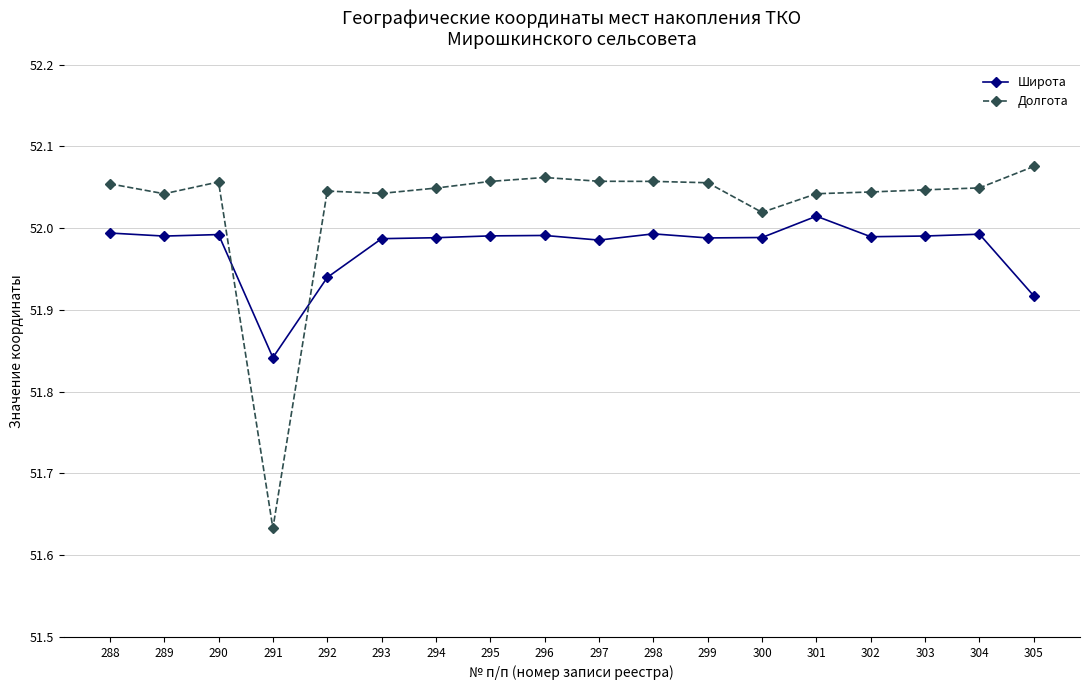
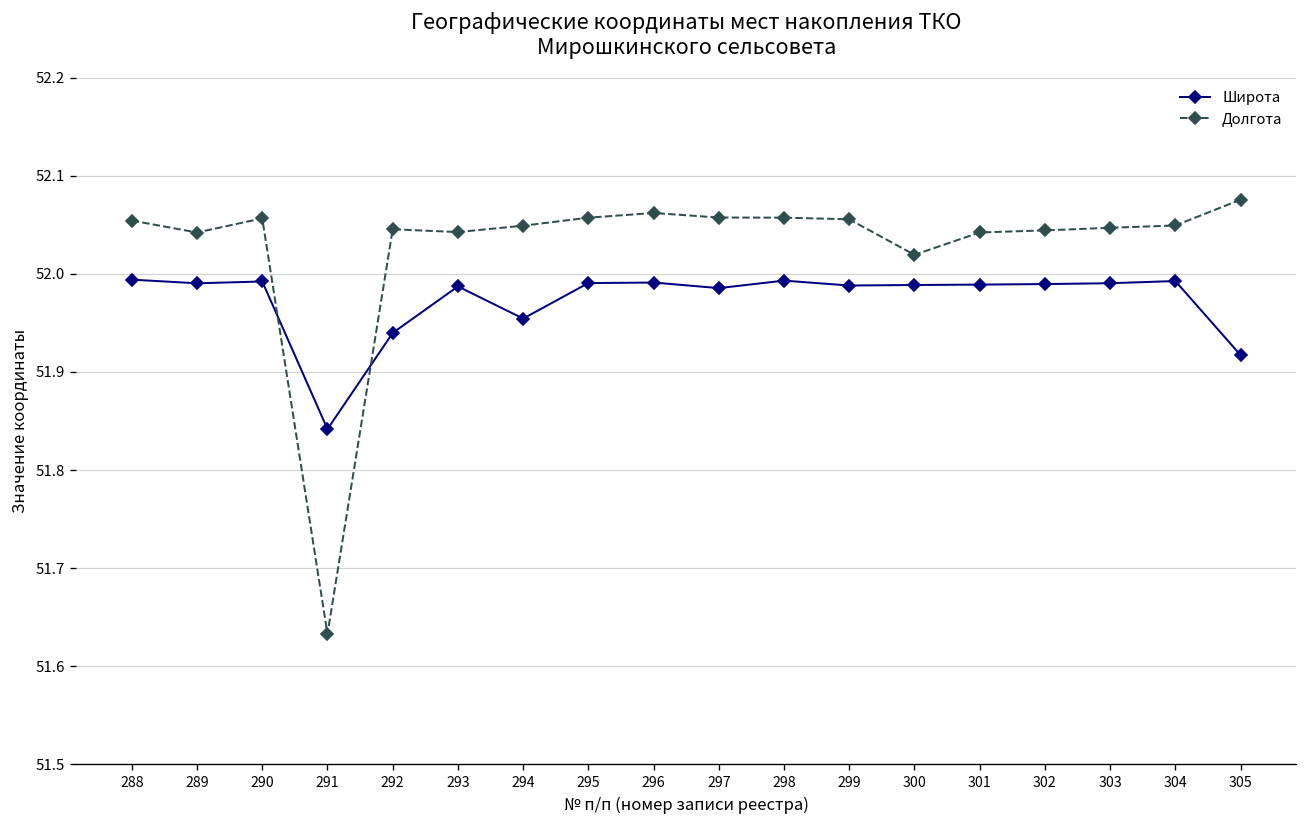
  {
    "Широта": {
      "288": 51.99,
      "289": 51.99,
      "290": 51.99,
      "291": 51.84,
      "292": 51.94,
      "293": 51.99,
-     "294": 51.99,
+     "294": 51.95,
      "295": 51.99,
      "296": 51.99,
      "297": 51.99,
      "298": 51.99,
      "299": 51.99,
      "300": 51.99,
-     "301": 52.01,
+     "301": 51.99,
      "302": 51.99,
      "303": 51.99,
      "304": 51.99,
      "305": 51.92
    },
    "Долгота": {
      "288": 52.05,
      "289": 52.04,
      "290": 52.06,
      "291": 51.63,
      "292": 52.05,
      "293": 52.04,
      "294": 52.05,
      "295": 52.06,
      "296": 52.06,
      "297": 52.06,
      "298": 52.06,
      "299": 52.06,
      "300": 52.02,
      "301": 52.04,
      "302": 52.04,
      "303": 52.05,
      "304": 52.05,
      "305": 52.08
    }
  }
